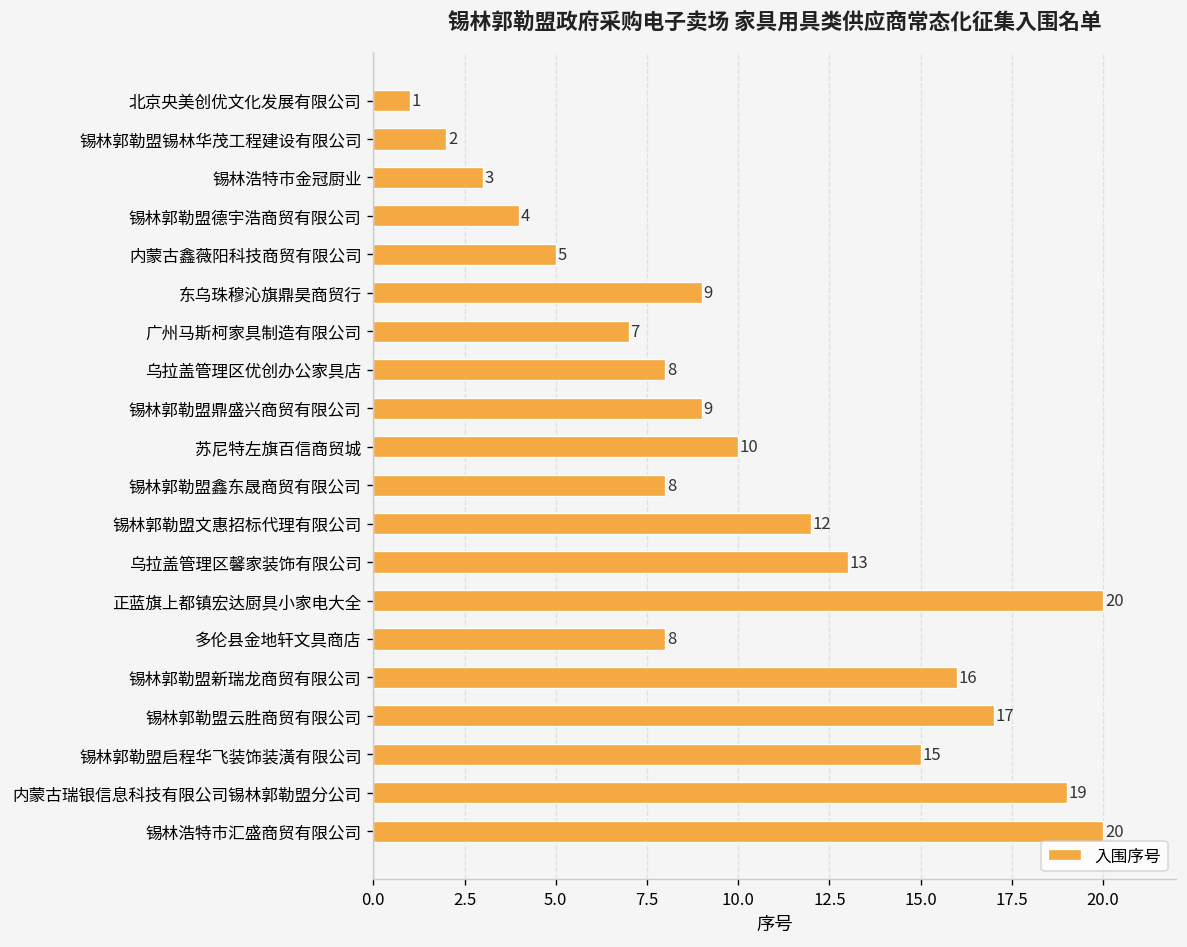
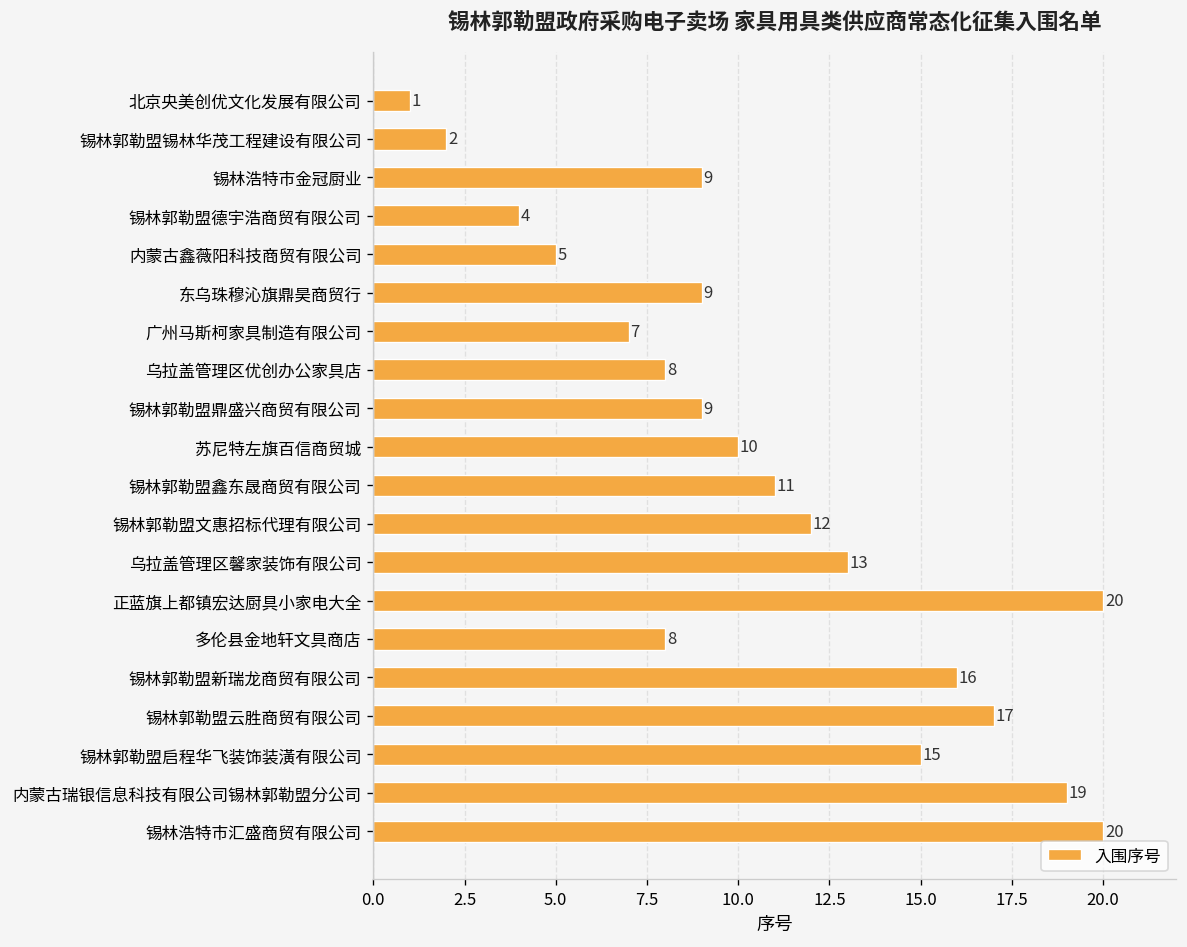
  {
    "北京央美创优文化发展有限公司": 1,
    "锡林郭勒盟锡林华茂工程建设有限公司": 2,
-   "锡林浩特市金冠厨业": 3,
+   "锡林浩特市金冠厨业": 9,
    "锡林郭勒盟德宇浩商贸有限公司": 4,
    "内蒙古鑫薇阳科技商贸有限公司": 5,
    "东乌珠穆沁旗鼎昊商贸行": 9,
    "广州马斯柯家具制造有限公司": 7,
    "乌拉盖管理区优创办公家具店": 8,
    "锡林郭勒盟鼎盛兴商贸有限公司": 9,
    "苏尼特左旗百信商贸城": 10,
-   "锡林郭勒盟鑫东晟商贸有限公司": 8,
+   "锡林郭勒盟鑫东晟商贸有限公司": 11,
    "锡林郭勒盟文惠招标代理有限公司": 12,
    "乌拉盖管理区馨家装饰有限公司": 13,
    "正蓝旗上都镇宏达厨具小家电大全": 20,
    "多伦县金地轩文具商店": 8,
    "锡林郭勒盟新瑞龙商贸有限公司": 16,
    "锡林郭勒盟云胜商贸有限公司": 17,
    "锡林郭勒盟启程华飞装饰装潢有限公司": 15,
    "内蒙古瑞银信息科技有限公司锡林郭勒盟分公司": 19,
    "锡林浩特市汇盛商贸有限公司": 20
  }
